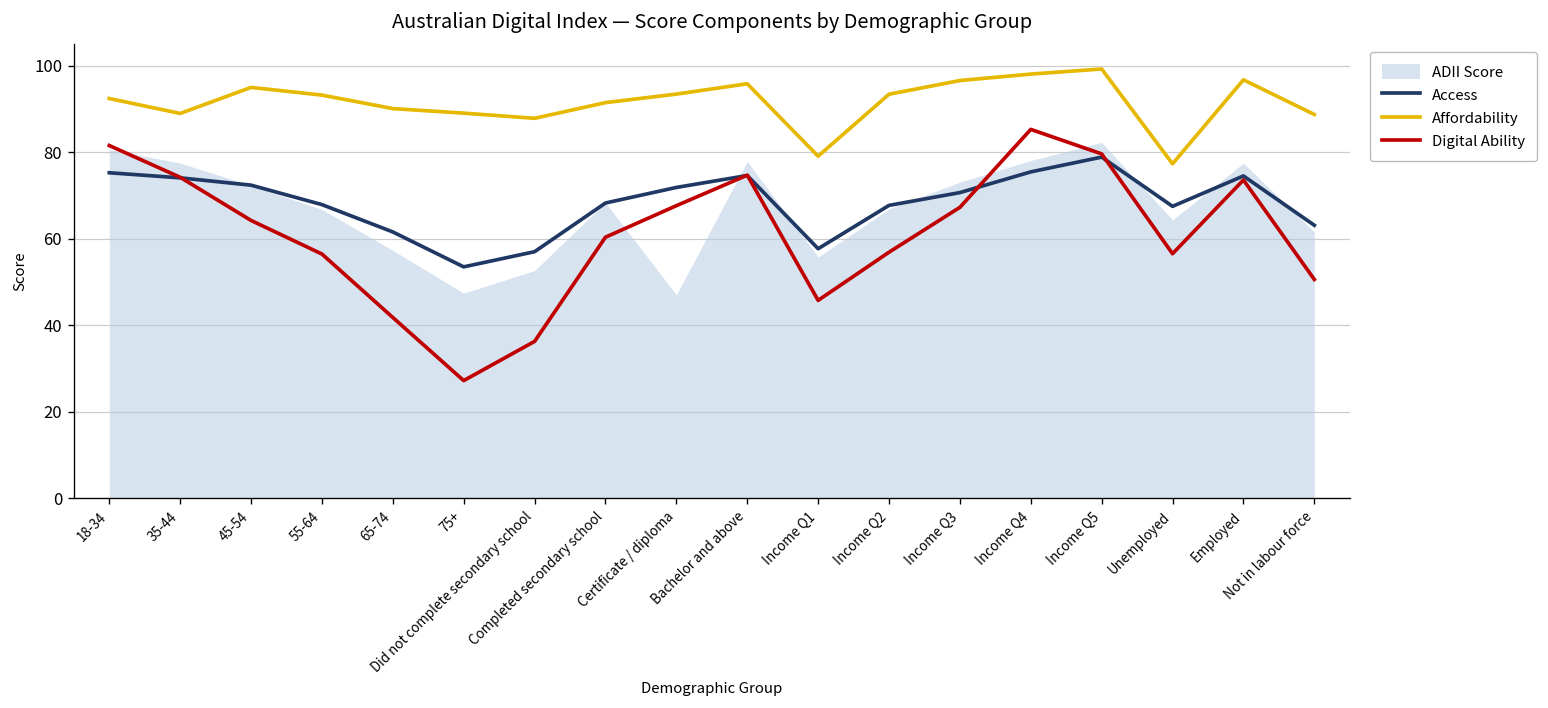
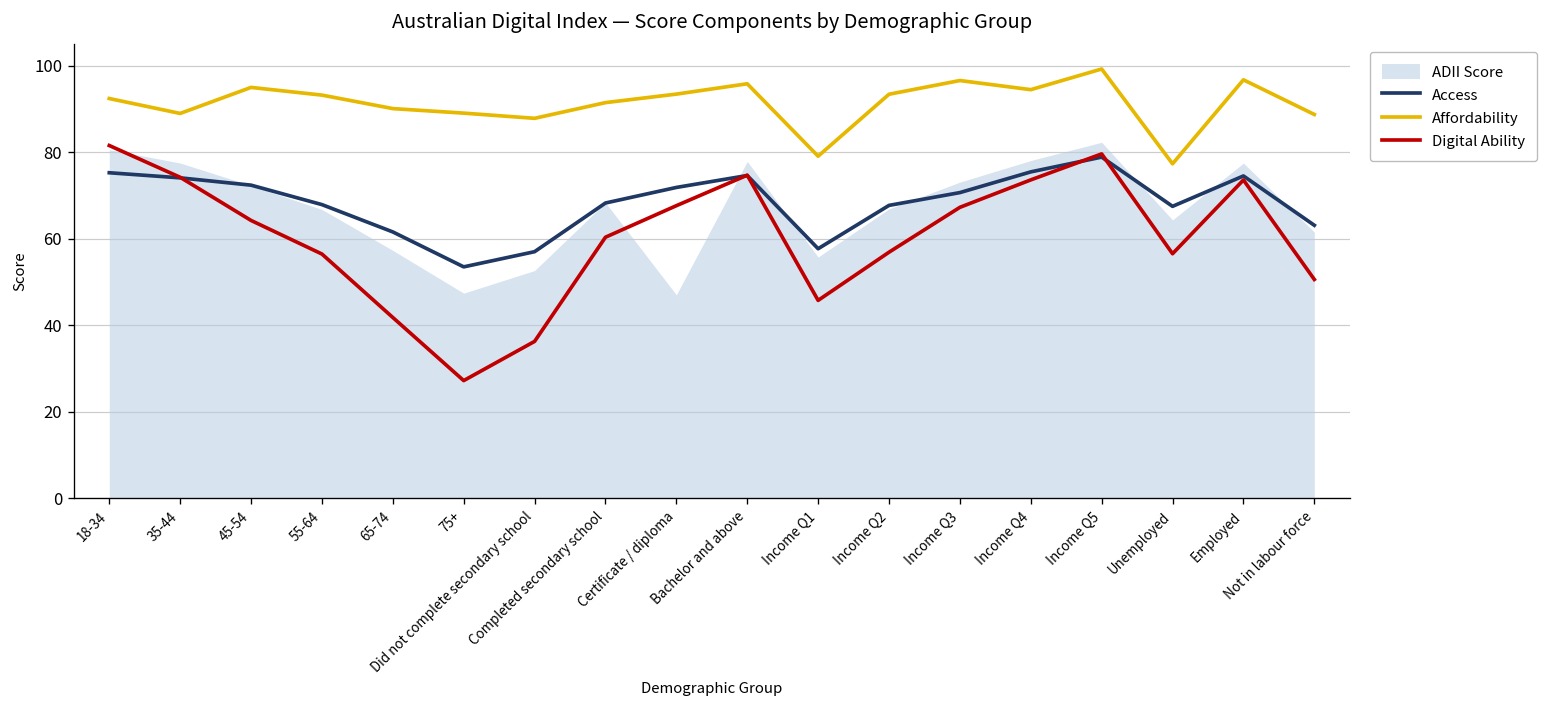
  {
    "Access": {
      "18-34": 75,
      "55-64": 68,
      "65-74": 62,
      "75+": 54,
      "Did not complete secondary school": 57,
      "Certificate / diploma": 72,
      "Income Q1": 58,
      "Income Q2": 68,
      "Income Q3": 71,
      "Income Q4": 75,
      "Income Q5": 79,
      "Unemployed": 68,
      "Employed": 75,
      "Not in labour force": 63
    },
    "ADII Score": {
      "18-34": 81,
      "35-44": 78,
      "55-64": 67,
      "65-74": 57,
      "75+": 47,
      "Did not complete secondary school": 53,
      "Certificate / diploma": 47,
      "Bachelor and above": 78,
      "Income Q1": 56,
      "Income Q2": 67,
      "Income Q3": 73,
      "Income Q4": 78,
      "Income Q5": 82,
      "Unemployed": 64,
      "Employed": 78,
      "Not in labour force": 62
    },
    "Affordability": {
      "18-34": 92,
      "35-44": 89,
      "45-54": 95,
      "55-64": 93,
      "65-74": 90,
      "75+": 89,
      "Did not complete secondary school": 88,
      "Completed secondary school": 92,
      "Certificate / diploma": 93,
      "Bachelor and above": 96,
      "Income Q1": 79,
      "Income Q2": 93,
      "Income Q3": 97,
-     "Income Q4": 98,
+     "Income Q4": 95,
      "Income Q5": 99,
      "Unemployed": 77,
      "Employed": 97,
      "Not in labour force": 89
    },
    "Digital Ability": {
      "18-34": 82,
      "45-54": 64,
      "55-64": 56,
      "65-74": 42,
      "75+": 27,
      "Did not complete secondary school": 36,
      "Completed secondary school": 60,
      "Certificate / diploma": 68,
      "Income Q1": 46,
      "Income Q2": 57,
      "Income Q3": 67,
-     "Income Q4": 85,
+     "Income Q4": 74,
      "Income Q5": 80,
      "Unemployed": 57,
      "Employed": 74,
      "Not in labour force": 51
    }
  }
